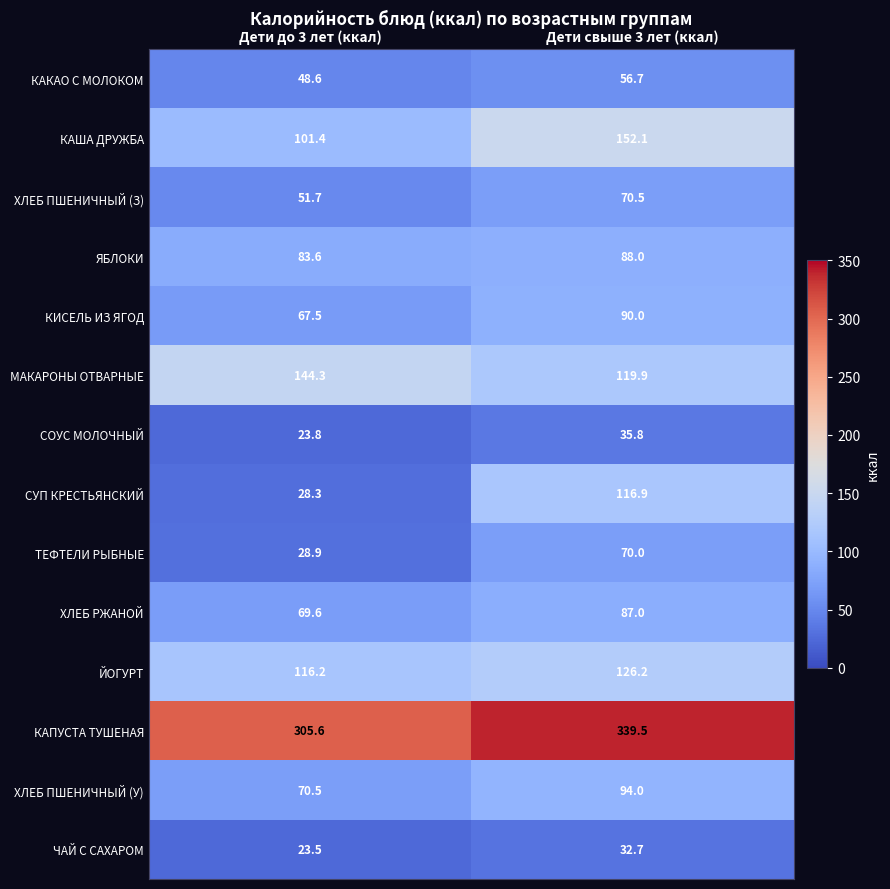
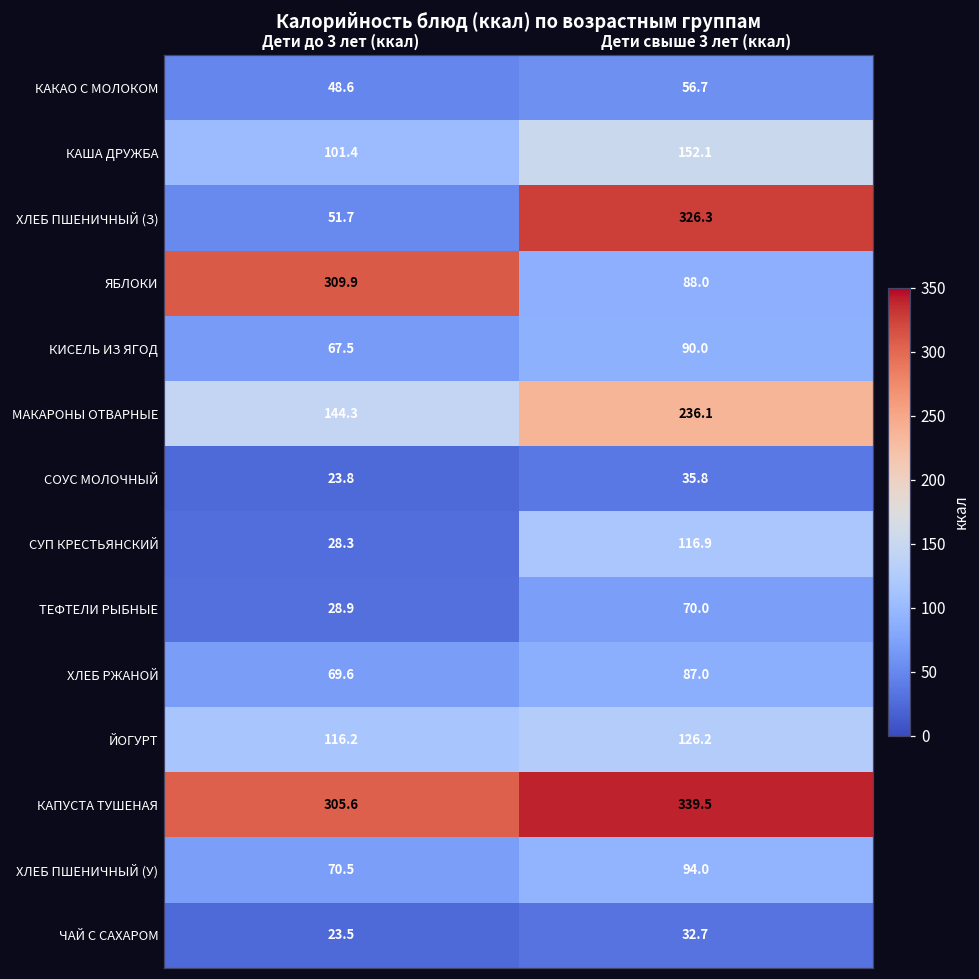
  {
    "КАКАО С МОЛОКОМ": {
      "Дети до 3 лет (ккал)": 48.6,
      "Дети свыше 3 лет (ккал)": 56.7
    },
    "КАША ДРУЖБА": {
      "Дети до 3 лет (ккал)": 101.4,
      "Дети свыше 3 лет (ккал)": 152.1
    },
    "ХЛЕБ ПШЕНИЧНЫЙ (З)": {
      "Дети до 3 лет (ккал)": 51.7,
-     "Дети свыше 3 лет (ккал)": 70.5
+     "Дети свыше 3 лет (ккал)": 326.3
    },
    "ЯБЛОКИ": {
-     "Дети до 3 лет (ккал)": 83.6,
+     "Дети до 3 лет (ккал)": 309.9,
      "Дети свыше 3 лет (ккал)": 88.0
    },
    "КИСЕЛЬ ИЗ ЯГОД": {
      "Дети до 3 лет (ккал)": 67.5,
      "Дети свыше 3 лет (ккал)": 90.0
    },
    "МАКАРОНЫ ОТВАРНЫЕ": {
      "Дети до 3 лет (ккал)": 144.3,
-     "Дети свыше 3 лет (ккал)": 119.9
+     "Дети свыше 3 лет (ккал)": 236.1
    },
    "СОУС МОЛОЧНЫЙ": {
      "Дети до 3 лет (ккал)": 23.8,
      "Дети свыше 3 лет (ккал)": 35.8
    },
    "СУП КРЕСТЬЯНСКИЙ": {
      "Дети до 3 лет (ккал)": 28.3,
      "Дети свыше 3 лет (ккал)": 116.9
    },
    "ТЕФТЕЛИ РЫБНЫЕ": {
      "Дети до 3 лет (ккал)": 28.9,
      "Дети свыше 3 лет (ккал)": 70.0
    },
    "ХЛЕБ РЖАНОЙ": {
      "Дети до 3 лет (ккал)": 69.6,
      "Дети свыше 3 лет (ккал)": 87.0
    },
    "ЙОГУРТ": {
      "Дети до 3 лет (ккал)": 116.2,
      "Дети свыше 3 лет (ккал)": 126.2
    },
    "КАПУСТА ТУШЕНАЯ": {
      "Дети до 3 лет (ккал)": 305.6,
      "Дети свыше 3 лет (ккал)": 339.5
    },
    "ХЛЕБ ПШЕНИЧНЫЙ (У)": {
      "Дети до 3 лет (ккал)": 70.5,
      "Дети свыше 3 лет (ккал)": 94.0
    },
    "ЧАЙ С САХАРОМ": {
      "Дети до 3 лет (ккал)": 23.5,
      "Дети свыше 3 лет (ккал)": 32.7
    }
  }
